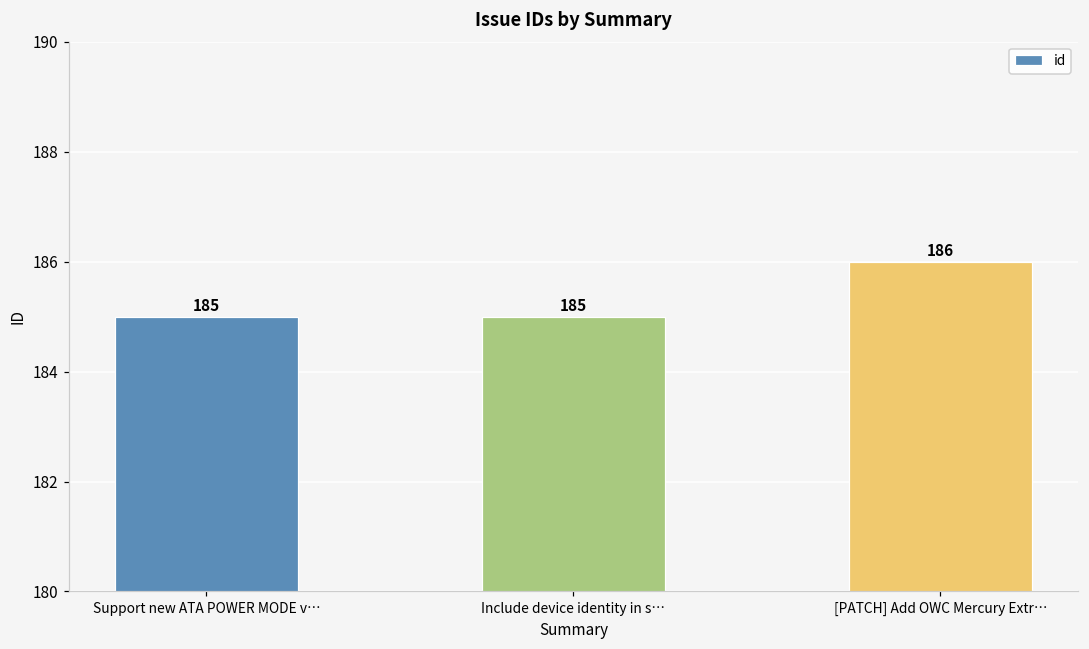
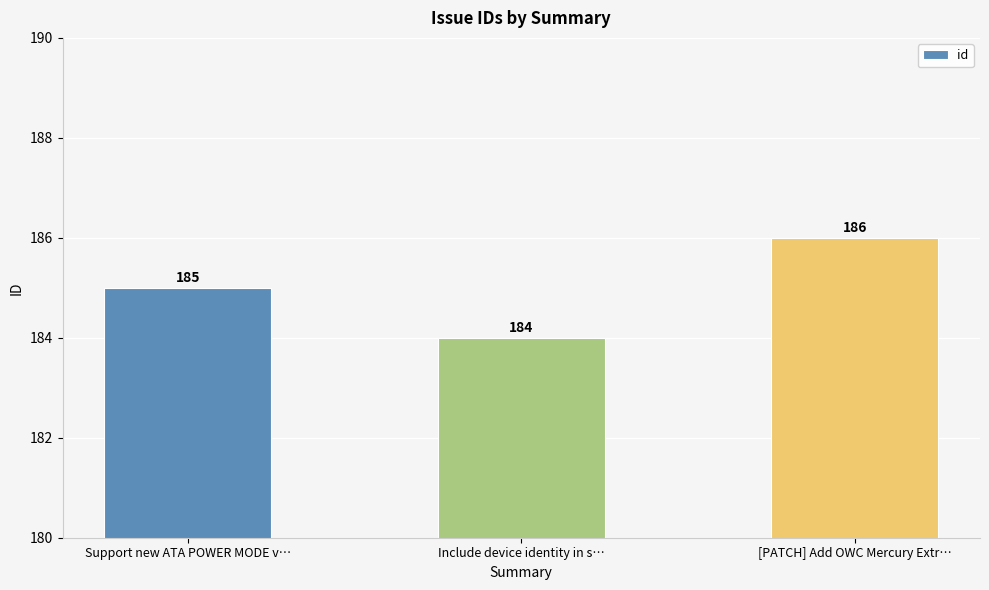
  {
    "Support new ATA POWER MODE v…": 185,
-   "Include device identity in s…": 185,
+   "Include device identity in s…": 184,
    "[PATCH] Add OWC Mercury Extr…": 186
  }
